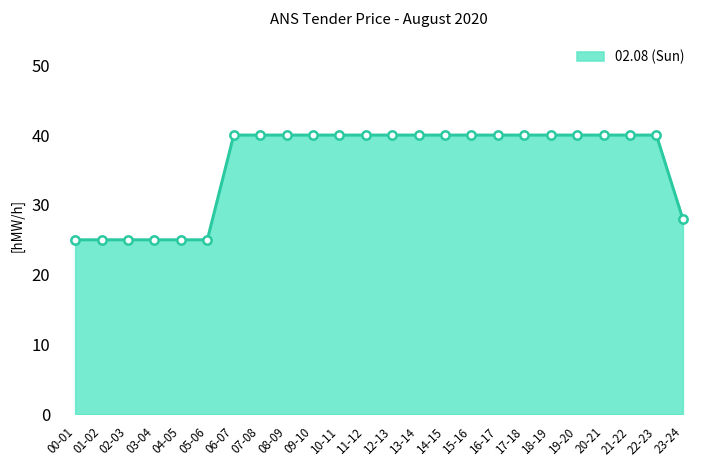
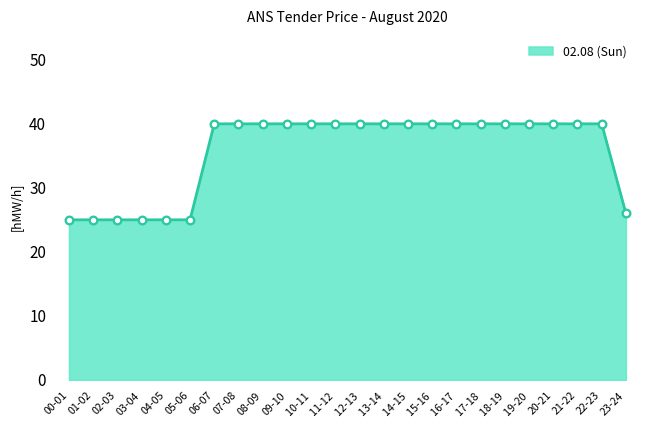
  {
    "00-01": 25,
    "01-02": 25,
    "02-03": 25,
    "03-04": 25,
    "04-05": 25,
    "05-06": 25,
    "06-07": 40,
    "07-08": 40,
    "08-09": 40,
    "09-10": 40,
    "10-11": 40,
    "11-12": 40,
    "12-13": 40,
    "13-14": 40,
    "14-15": 40,
    "15-16": 40,
    "16-17": 40,
    "17-18": 40,
    "18-19": 40,
    "19-20": 40,
    "20-21": 40,
    "21-22": 40,
    "22-23": 40,
-   "23-24": 28
+   "23-24": 26
  }
